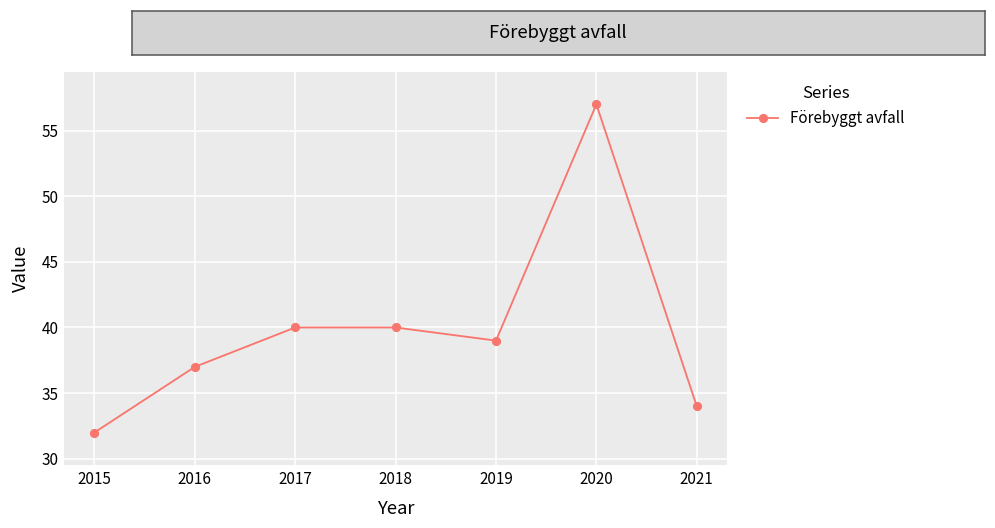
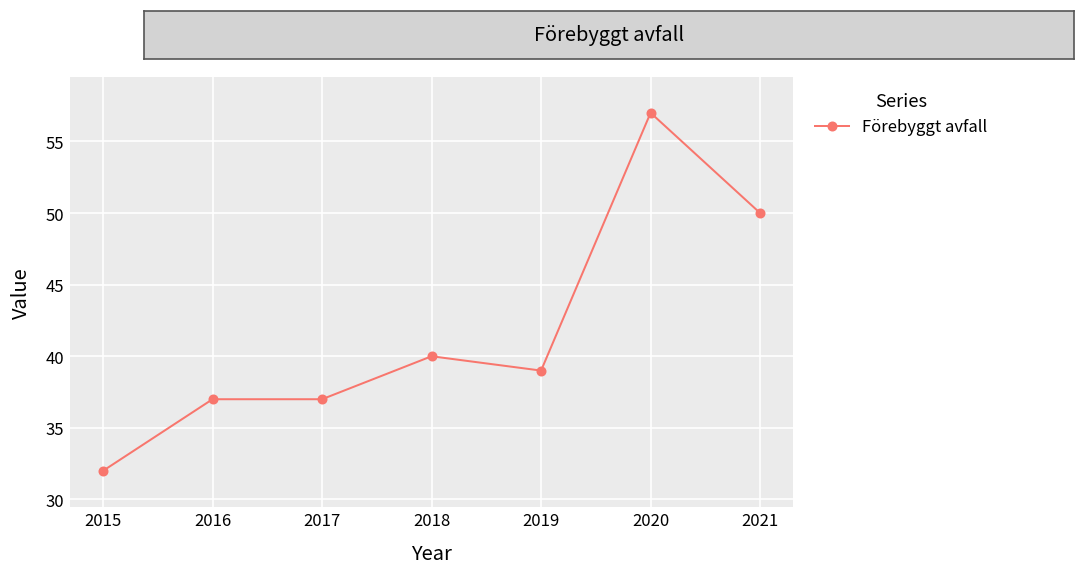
  {
    "2015": 32,
    "2016": 37,
-   "2017": 40,
+   "2017": 37,
    "2018": 40,
    "2019": 39,
    "2020": 57,
-   "2021": 34
+   "2021": 50
  }
